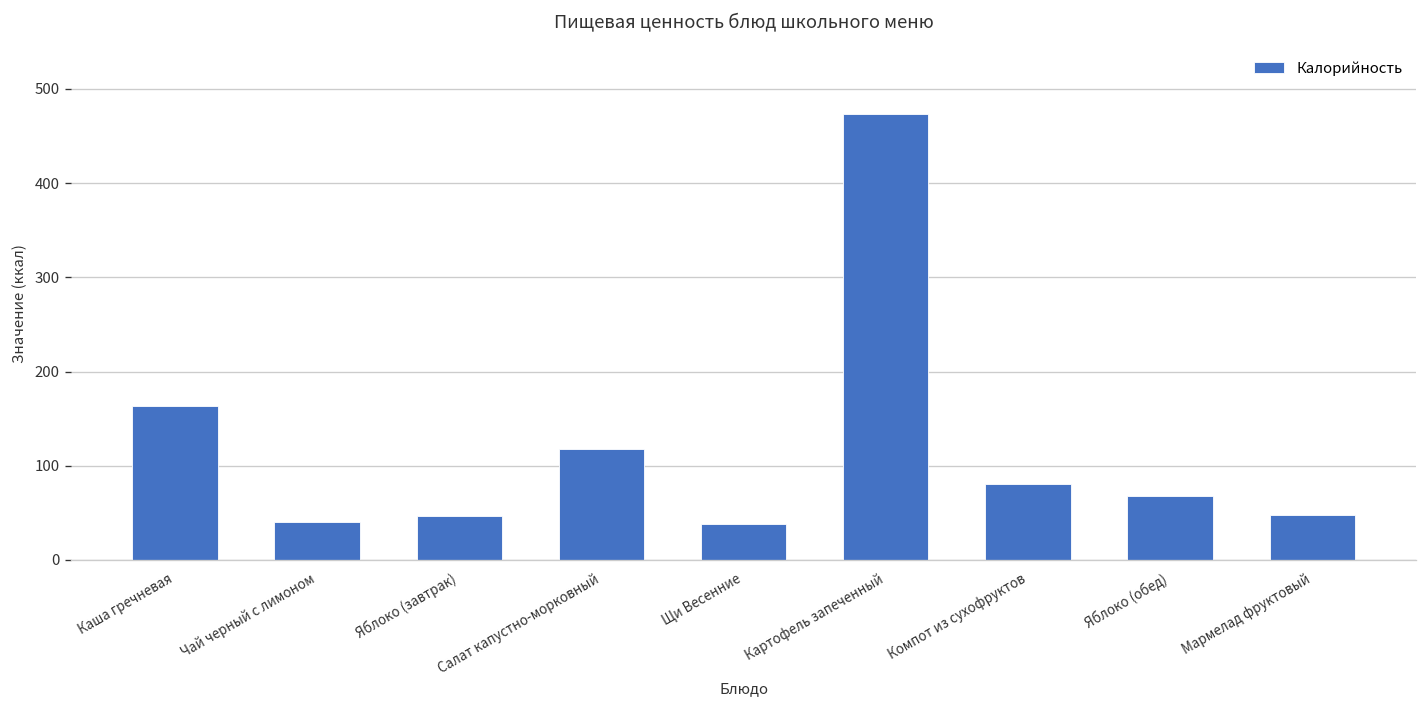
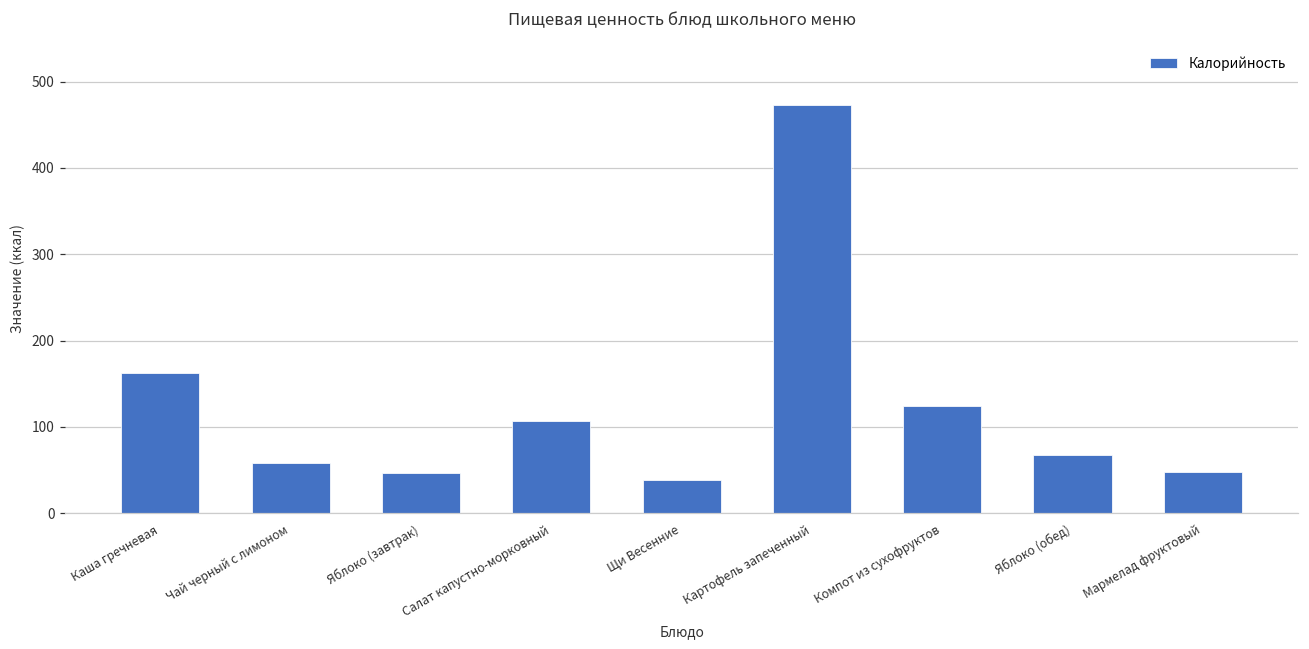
  {
    "Каша гречневая": 160,
-   "Чай черный с лимоном": 40,
+   "Чай черный с лимоном": 60,
    "Яблоко (завтрак)": 50,
-   "Салат капустно-морковный": 120,
+   "Салат капустно-морковный": 110,
    "Щи Весенние": 40,
    "Картофель запеченный": 470,
-   "Компот из сухофруктов": 80,
+   "Компот из сухофруктов": 120,
    "Яблоко (обед)": 70,
    "Мармелад фруктовый": 50
  }
